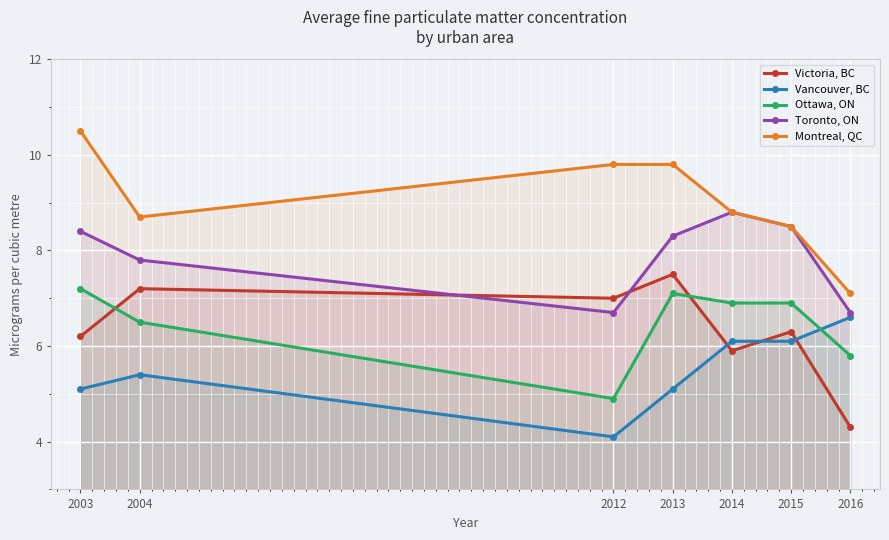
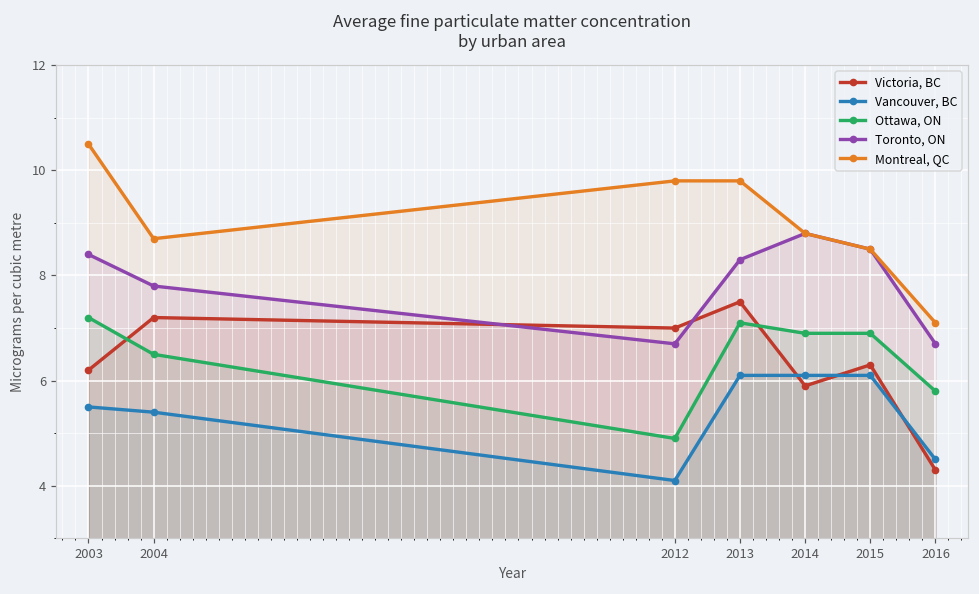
  {
    "Victoria, BC": {
      "2003": 6.2,
      "2004": 7.2,
      "2012": 7.0,
      "2013": 7.5,
      "2014": 5.9,
      "2015": 6.3,
      "2016": 4.3
    },
    "Vancouver, BC": {
-     "2003": 5.1,
+     "2003": 5.5,
      "2004": 5.4,
      "2012": 4.1,
-     "2013": 5.1,
+     "2013": 6.1,
      "2014": 6.1,
      "2015": 6.1,
-     "2016": 6.6
+     "2016": 4.5
    },
    "Ottawa, ON": {
      "2003": 7.2,
      "2004": 6.5,
      "2012": 4.9,
      "2013": 7.1,
      "2014": 6.9,
      "2015": 6.9,
      "2016": 5.8
    },
    "Toronto, ON": {
      "2003": 8.4,
      "2004": 7.8,
      "2012": 6.7,
      "2013": 8.3,
      "2016": 6.7
    },
    "Montreal, QC": {
      "2003": 10.5,
      "2004": 8.7,
      "2012": 9.8,
      "2013": 9.8,
      "2016": 7.1
    }
  }
